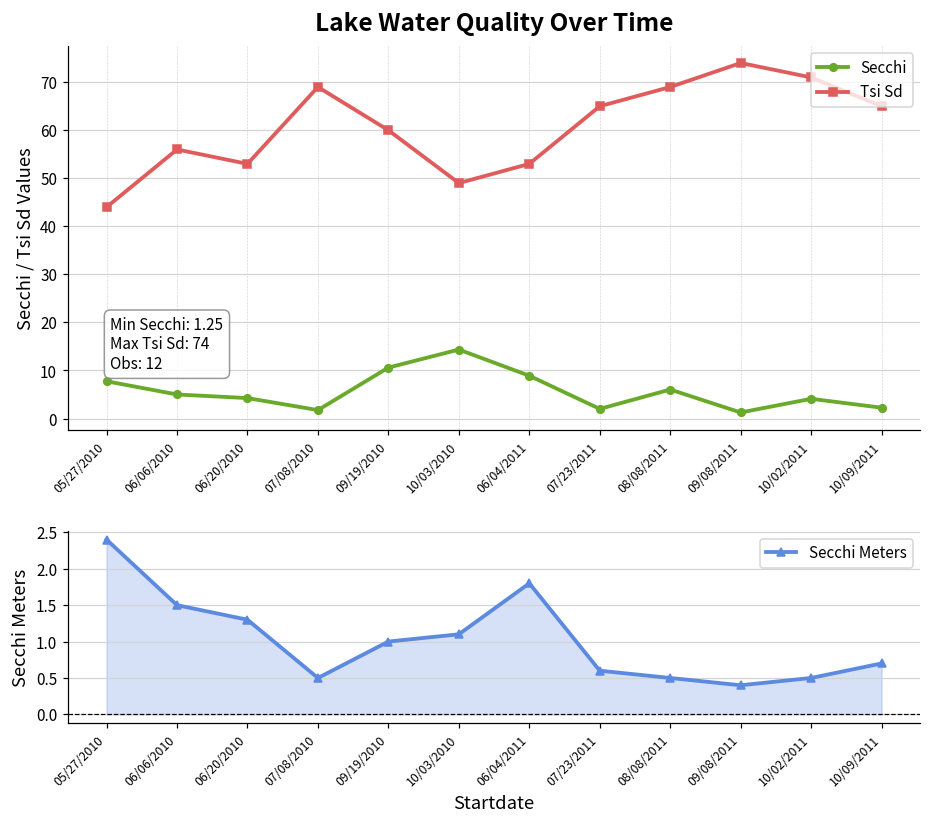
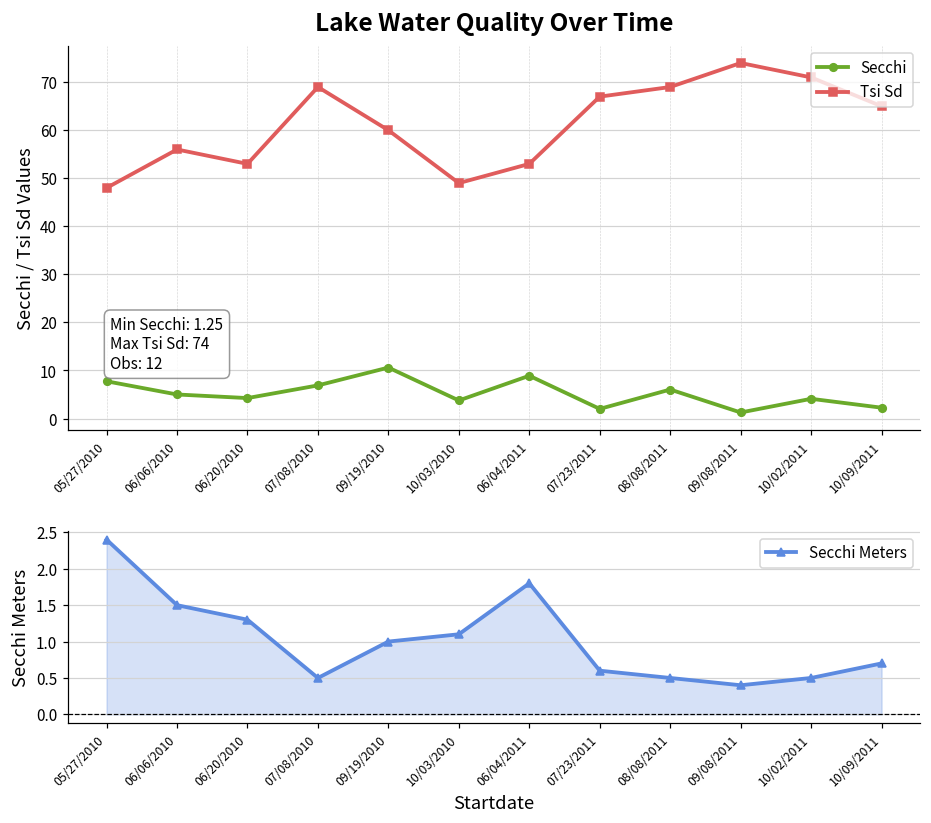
  {
    "Lake Water Quality Over Time": {
      "Secchi": {
        "06/06/2010": 5,
        "06/20/2010": 4,
-       "07/08/2010": 2,
+       "07/08/2010": 7,
        "09/19/2010": 11,
-       "10/03/2010": 14,
+       "10/03/2010": 4,
        "06/04/2011": 9,
        "07/23/2011": 2,
        "08/08/2011": 6,
        "09/08/2011": 1,
        "10/02/2011": 4,
        "10/09/2011": 2
      },
      "Tsi Sd": {
-       "05/27/2010": 44,
+       "05/27/2010": 48,
        "06/06/2010": 56,
        "06/20/2010": 53,
        "07/08/2010": 69,
        "09/19/2010": 60,
        "10/03/2010": 49,
        "06/04/2011": 53,
-       "07/23/2011": 65,
+       "07/23/2011": 67,
        "08/08/2011": 69,
        "09/08/2011": 74,
        "10/09/2011": 65
      }
    }
  }
